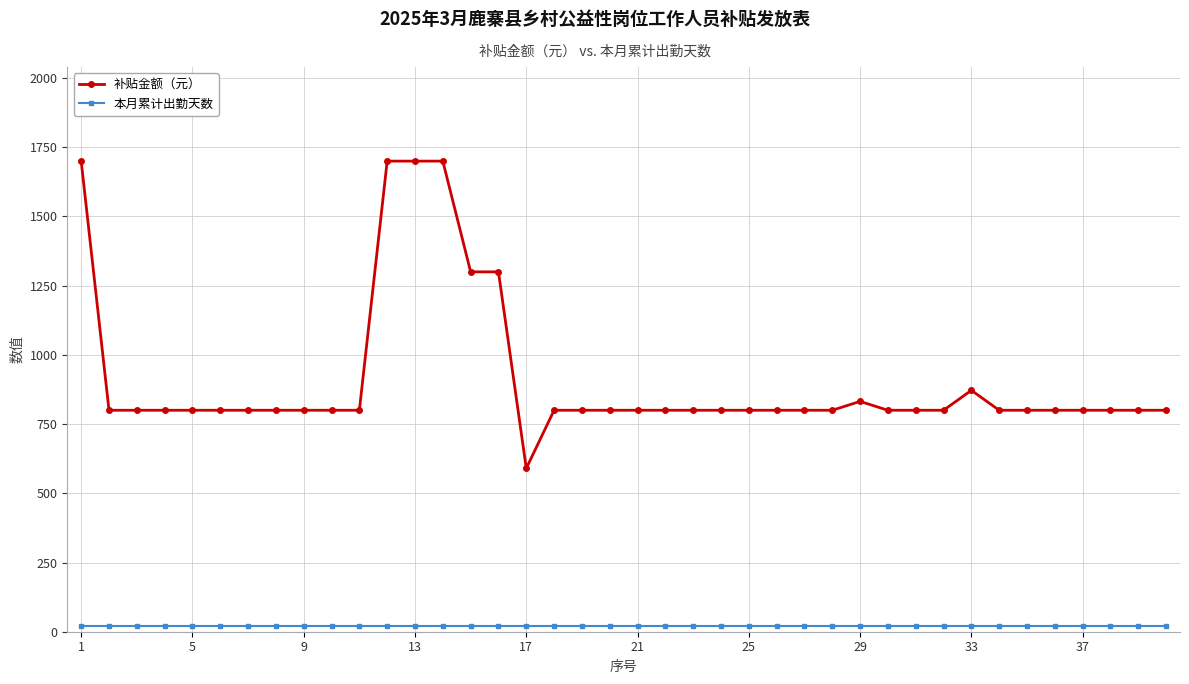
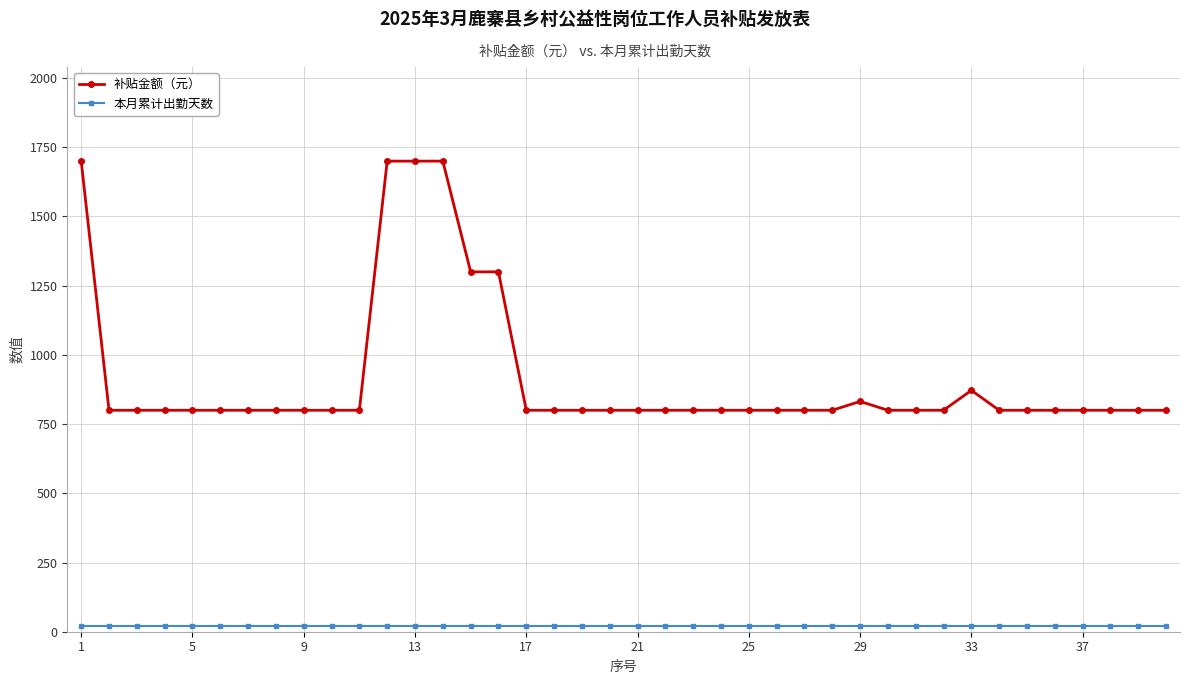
  {
    "补贴金额（元）": {
      "1": 1700,
      "5": 800,
      "9": 800,
      "13": 1700,
-     "17": 590,
+     "17": 800,
      "21": 800,
      "25": 800,
      "29": 830,
      "33": 870,
      "37": 800
    },
    "本月累计出勤天数": {
      "1": 20,
      "5": 20,
      "9": 20,
      "13": 20,
      "17": 20,
      "21": 20,
      "25": 20,
      "29": 20,
      "33": 20,
      "37": 20
    }
  }
